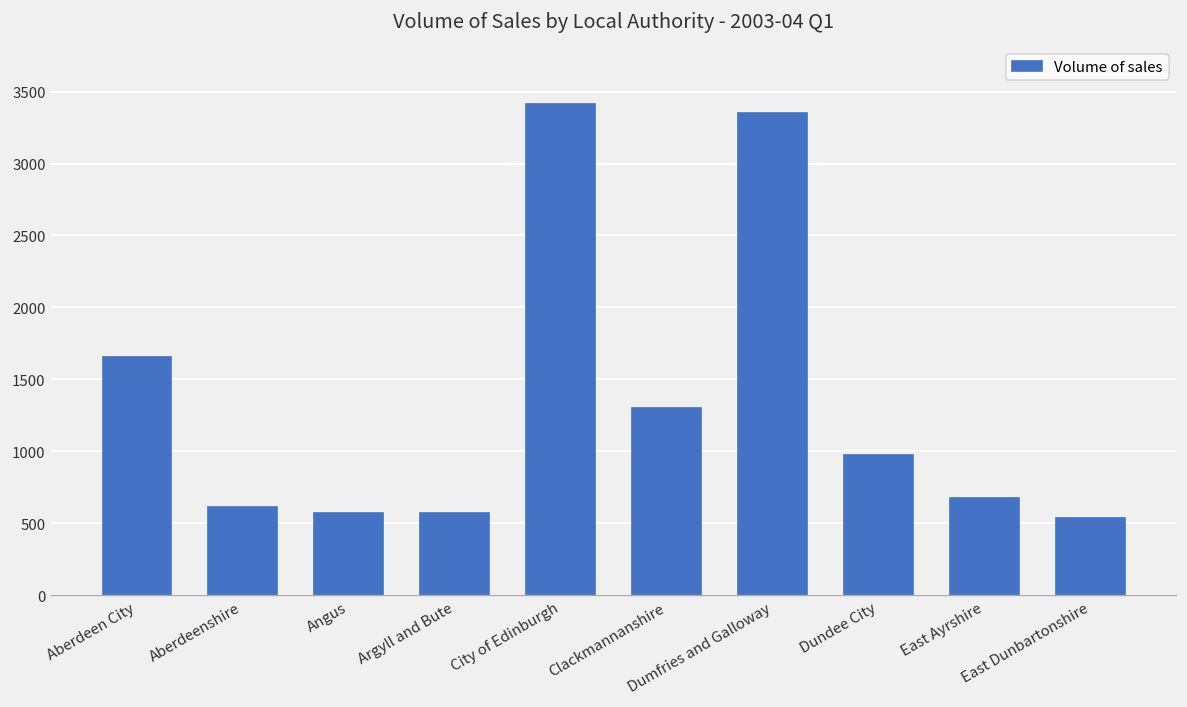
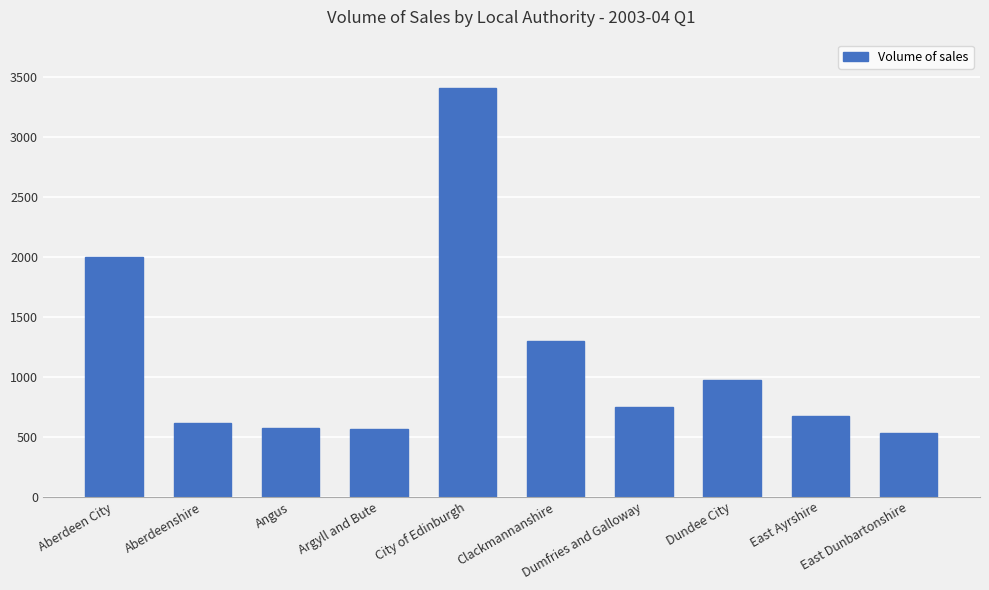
  {
-   "Aberdeen City": 1650,
+   "Aberdeen City": 2000,
    "Aberdeenshire": 620,
    "Angus": 570,
    "Argyll and Bute": 570,
    "City of Edinburgh": 3410,
    "Clackmannanshire": 1300,
-   "Dumfries and Galloway": 3350,
+   "Dumfries and Galloway": 750,
    "Dundee City": 970,
    "East Ayrshire": 670,
    "East Dunbartonshire": 540
  }
